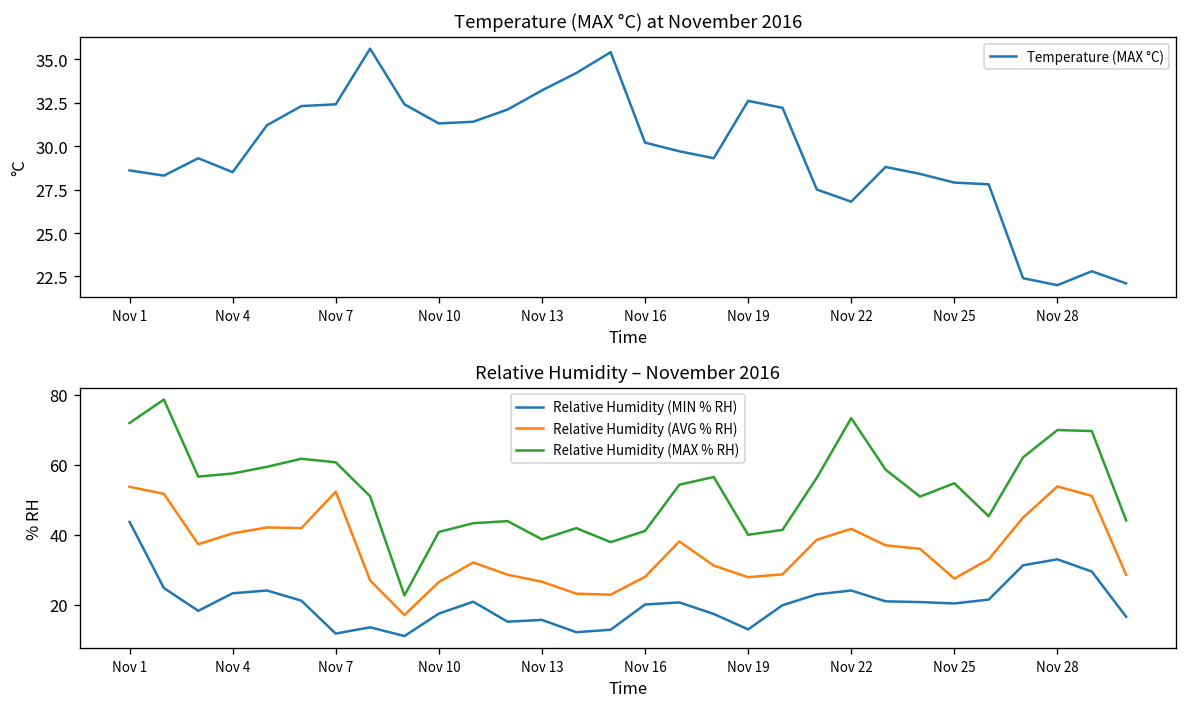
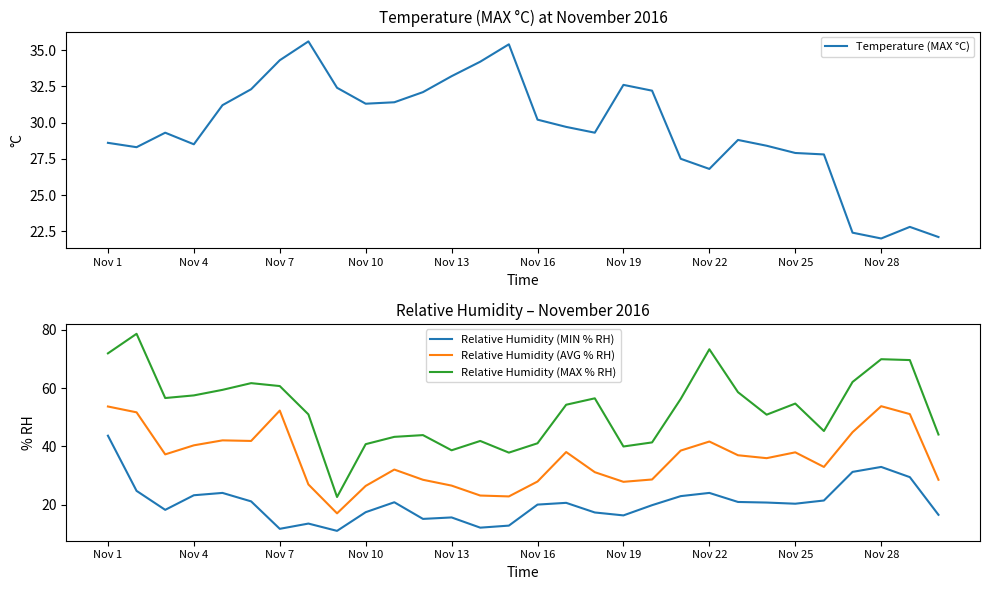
  {
    "Temperature (MAX °C) at November 2016": {
      "Nov 1": 28.6,
      "Nov 4": 28.5,
-     "Nov 7": 32.4,
+     "Nov 7": 34.3,
      "Nov 10": 31.3,
      "Nov 13": 33.2,
      "Nov 16": 30.2,
      "Nov 19": 32.6,
      "Nov 22": 26.8,
      "Nov 25": 27.9,
      "Nov 28": 22.0
    },
    "Relative Humidity – November 2016": {
      "Relative Humidity (MIN % RH)": {
        "Nov 1": 44,
        "Nov 4": 23,
        "Nov 7": 12,
        "Nov 10": 18,
        "Nov 13": 16,
        "Nov 16": 20,
-       "Nov 19": 13,
+       "Nov 19": 16,
        "Nov 22": 24,
        "Nov 25": 20,
        "Nov 28": 33
      },
      "Relative Humidity (AVG % RH)": {
        "Nov 1": 54,
        "Nov 4": 40,
        "Nov 7": 52,
        "Nov 10": 27,
        "Nov 13": 27,
        "Nov 16": 28,
        "Nov 19": 28,
        "Nov 22": 42,
-       "Nov 25": 28,
+       "Nov 25": 38,
        "Nov 28": 54
      },
      "Relative Humidity (MAX % RH)": {
        "Nov 1": 72,
        "Nov 4": 58,
        "Nov 7": 61,
        "Nov 10": 41,
        "Nov 13": 39,
        "Nov 16": 41,
        "Nov 19": 40,
        "Nov 22": 73,
        "Nov 25": 55,
        "Nov 28": 70
      }
    }
  }
